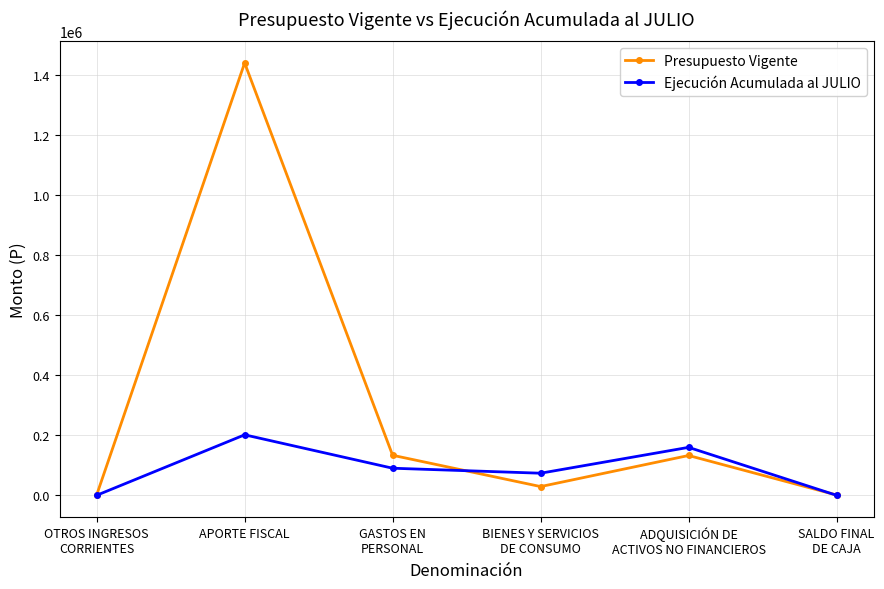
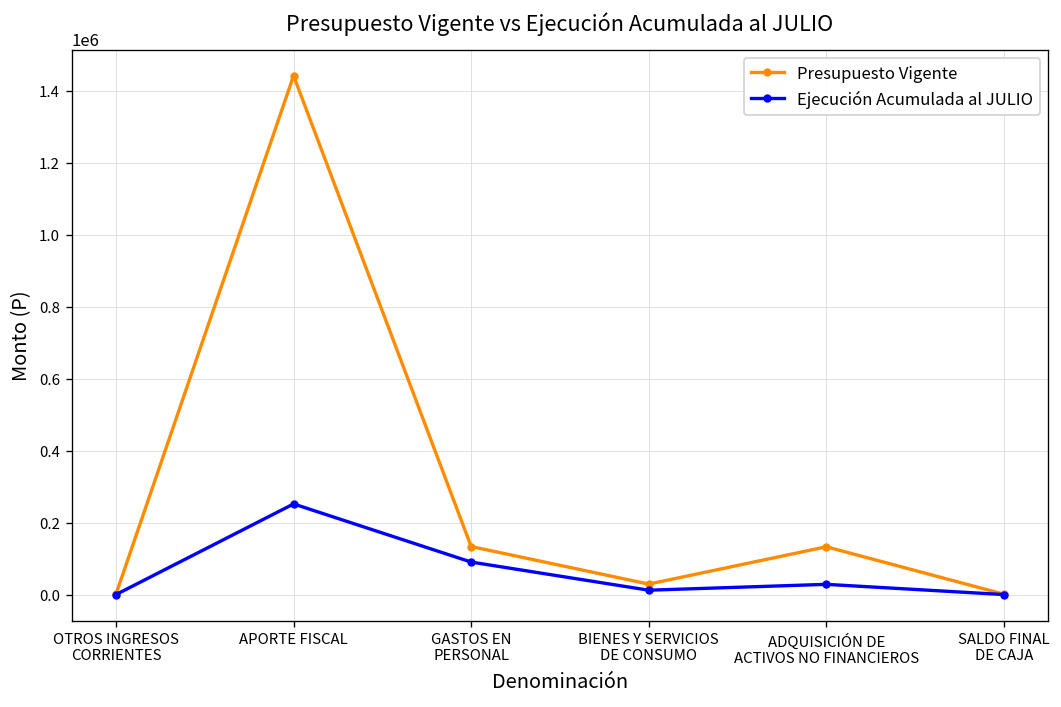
  {
    "Presupuesto Vigente": {
      "APORTE FISCAL": 1440000,
      "GASTOS EN PERSONAL": 130000,
      "BIENES Y SERVICIOS DE CONSUMO": 30000,
      "ADQUISICIÓN DE ACTIVOS NO FINANCIEROS": 130000
    },
    "Ejecución Acumulada al JULIO": {
-     "APORTE FISCAL": 200000,
+     "APORTE FISCAL": 250000,
      "GASTOS EN PERSONAL": 90000,
-     "BIENES Y SERVICIOS DE CONSUMO": 70000,
-     "ADQUISICIÓN DE ACTIVOS NO FINANCIEROS": 160000
+     "BIENES Y SERVICIOS DE CONSUMO": 10000,
+     "ADQUISICIÓN DE ACTIVOS NO FINANCIEROS": 30000
    }
  }
